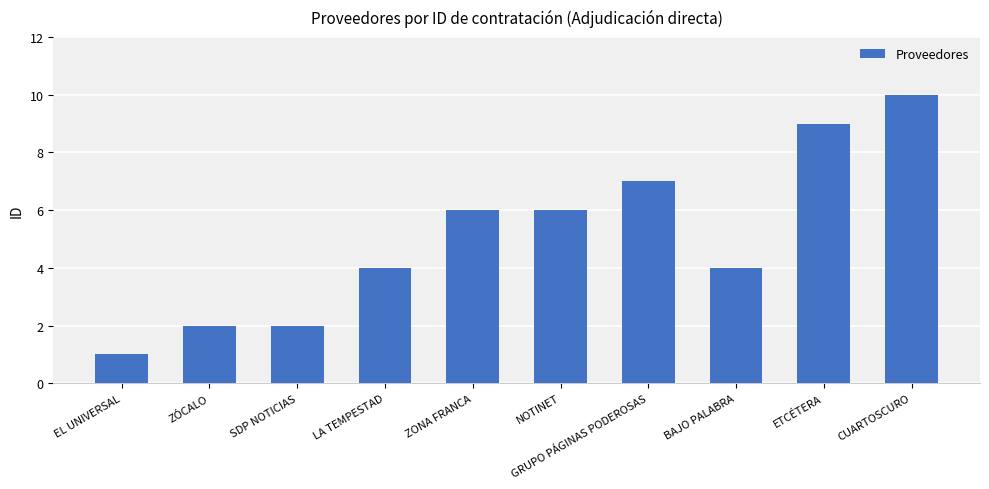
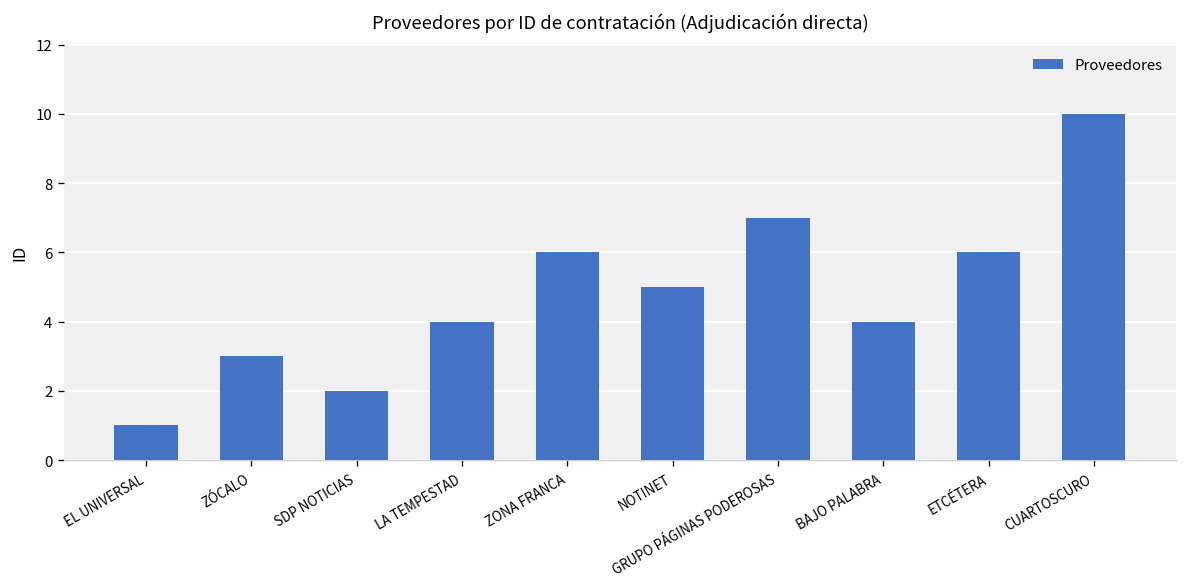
  {
    "EL UNIVERSAL": 1,
-   "ZÓCALO": 2,
+   "ZÓCALO": 3,
    "SDP NOTICIAS": 2,
    "LA TEMPESTAD": 4,
    "ZONA FRANCA": 6,
-   "NOTINET": 6,
+   "NOTINET": 5,
    "GRUPO PÁGINAS PODEROSAS": 7,
    "BAJO PALABRA": 4,
-   "ETCÉTERA": 9,
+   "ETCÉTERA": 6,
    "CUARTOSCURO": 10
  }
